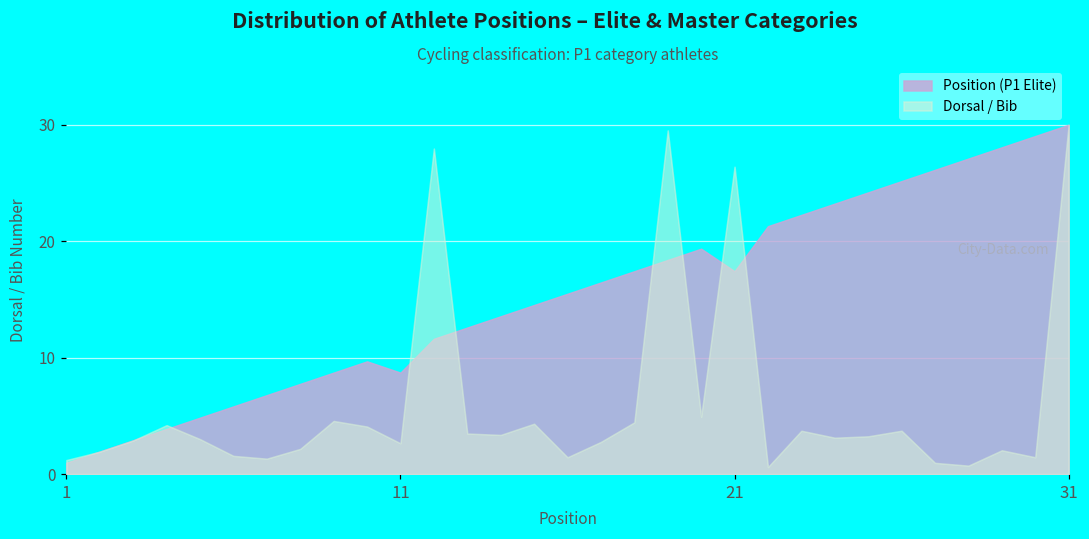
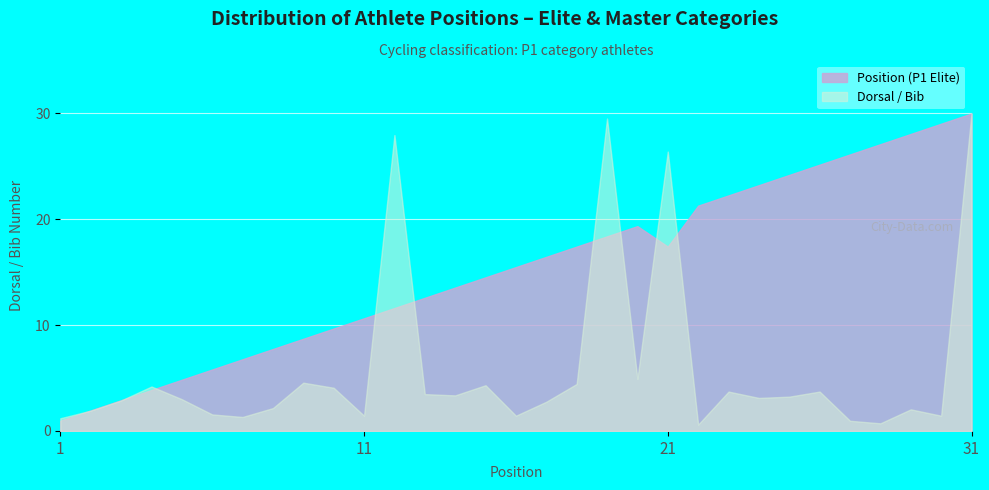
  {
    "Position (P1 Elite)": {
-     "11": 8.7,
+     "11": 10.6,
      "21": 17.4
    },
    "Dorsal / Bib": {
-     "11": 2.6,
+     "11": 1.4,
      "21": 26.4
    }
  }
